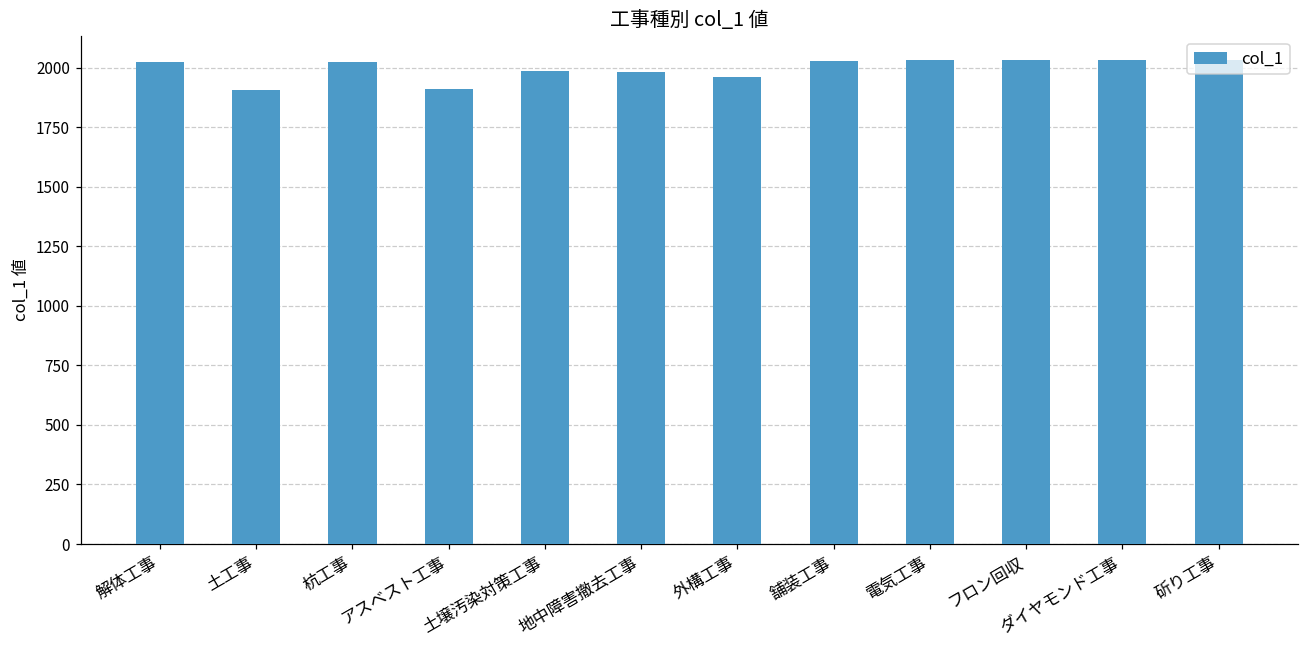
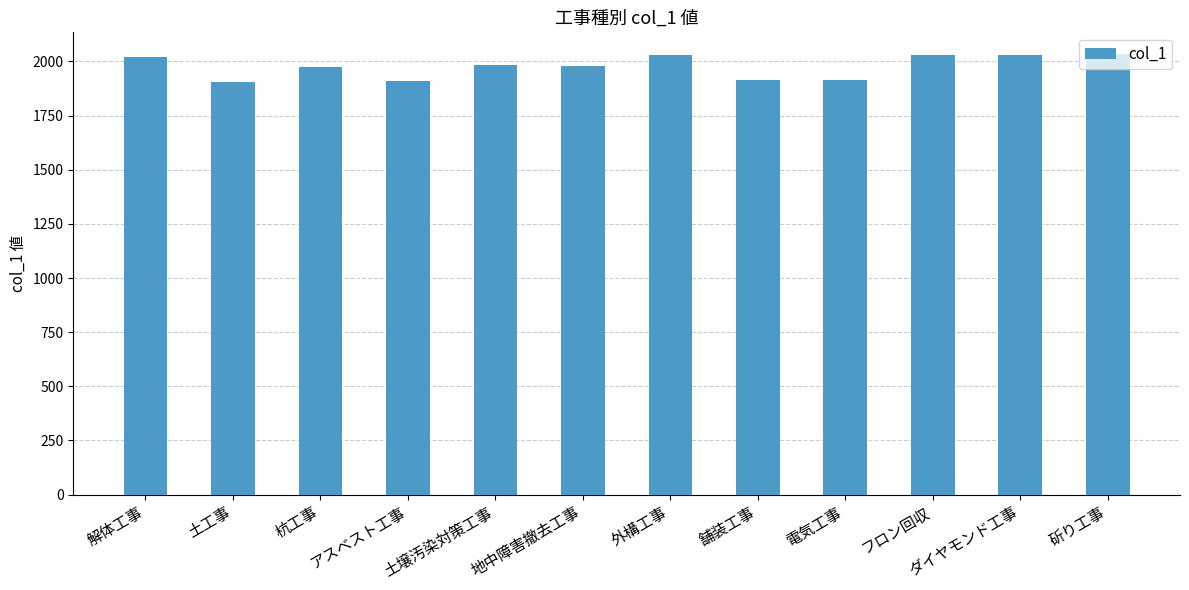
  {
    "解体工事": 2020,
    "土工事": 1910,
-   "杭工事": 2020,
+   "杭工事": 1980,
    "アスベスト工事": 1910,
    "土壌汚染対策工事": 1990,
    "地中障害撤去工事": 1980,
-   "外構工事": 1960,
-   "舗装工事": 2030,
-   "電気工事": 2030,
+   "外構工事": 2030,
+   "舗装工事": 1920,
+   "電気工事": 1910,
    "フロン回収": 2030,
    "ダイヤモンド工事": 2030
  }
